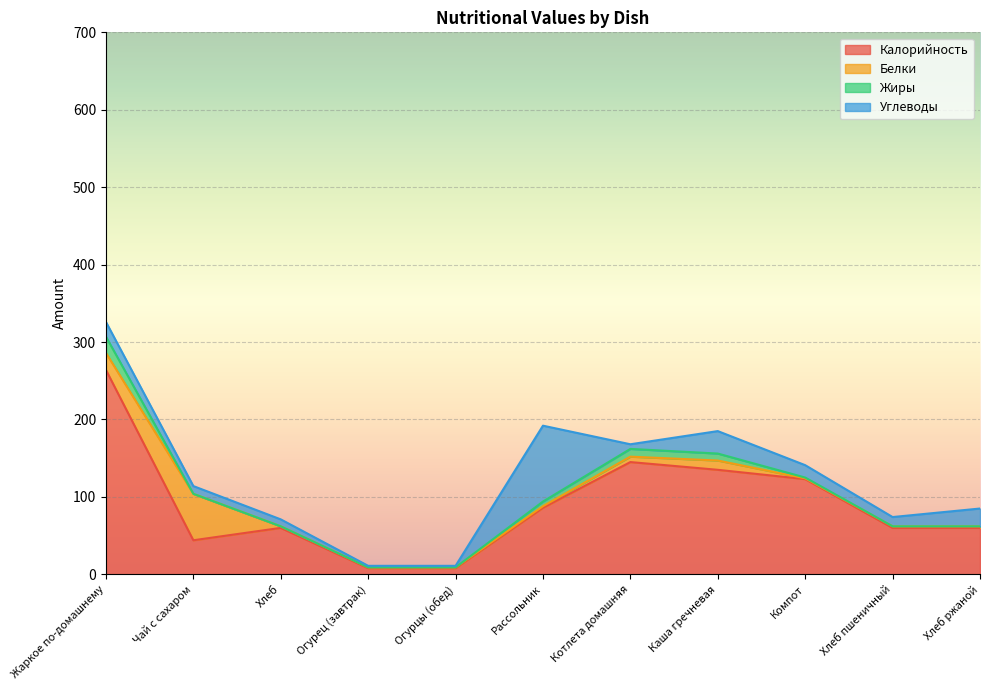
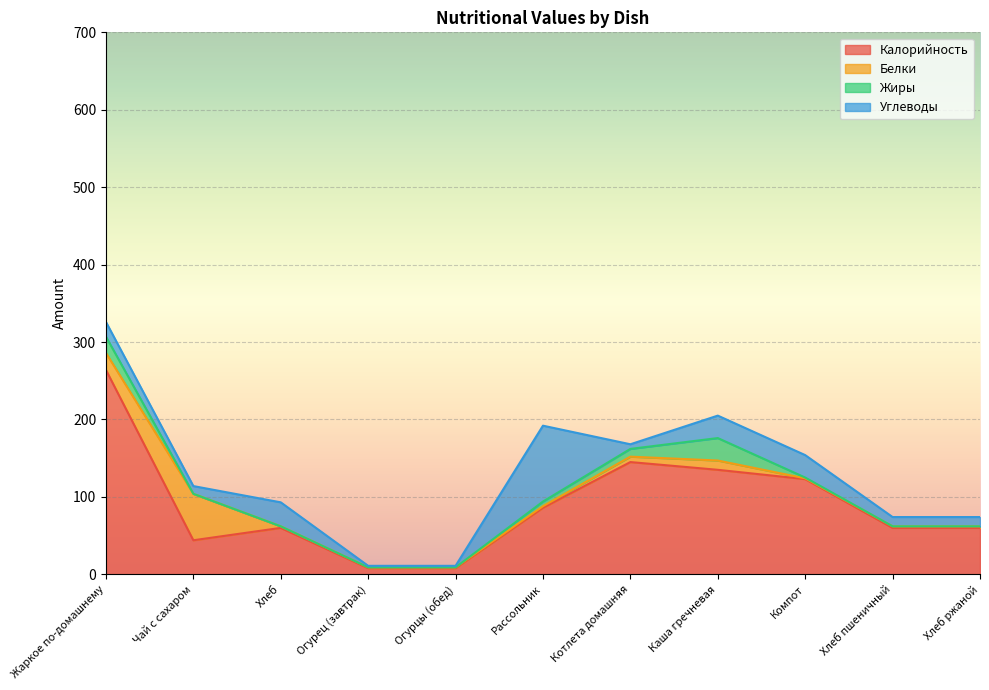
  {
    "Калорийность": {
      "Жаркое по-домашнему": 260,
      "Чай с сахаром": 40,
      "Котлета домашняя": 150,
      "Каша гречневая": 140
    },
    "Белки": {
      "Жаркое по-домашнему": 20,
      "Котлета домашняя": 10,
      "Каша гречневая": 10
    },
    "Жиры": {
      "Жаркое по-домашнему": 20,
      "Рассольник": 10,
      "Котлета домашняя": 10,
-     "Каша гречневая": 10
+     "Каша гречневая": 30
    },
    "Углеводы": {
      "Жаркое по-домашнему": 20,
      "Чай с сахаром": 10,
-     "Хлеб": 10,
+     "Хлеб": 30,
      "Рассольник": 100,
      "Котлета домашняя": 10,
      "Каша гречневая": 30,
-     "Компот": 20,
+     "Компот": 30,
      "Хлеб пшеничный": 10,
-     "Хлеб ржаной": 20
+     "Хлеб ржаной": 10
    }
  }
